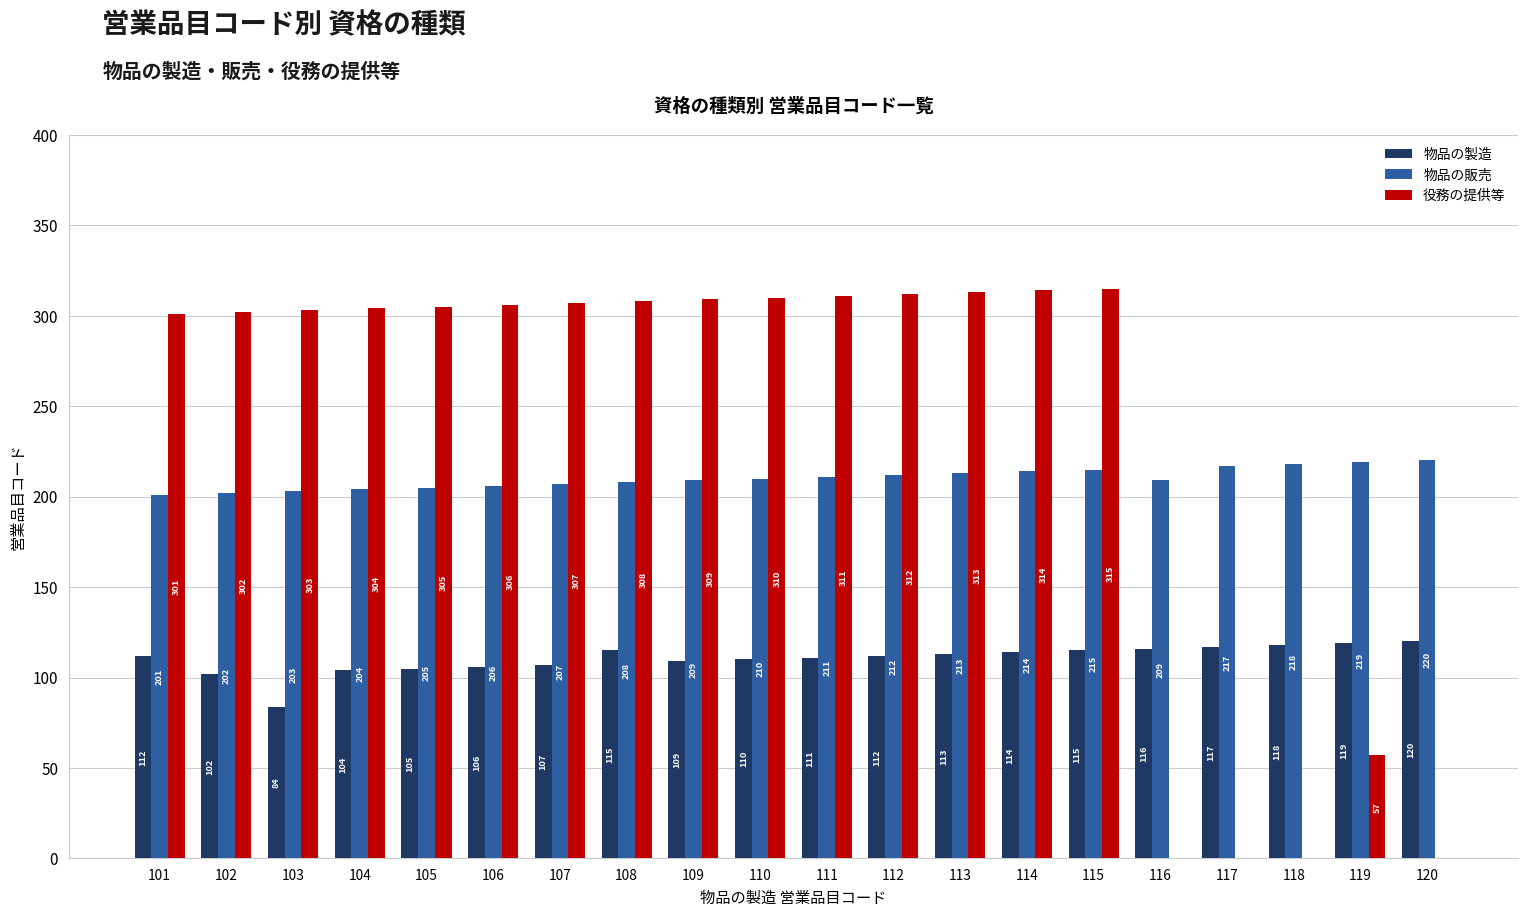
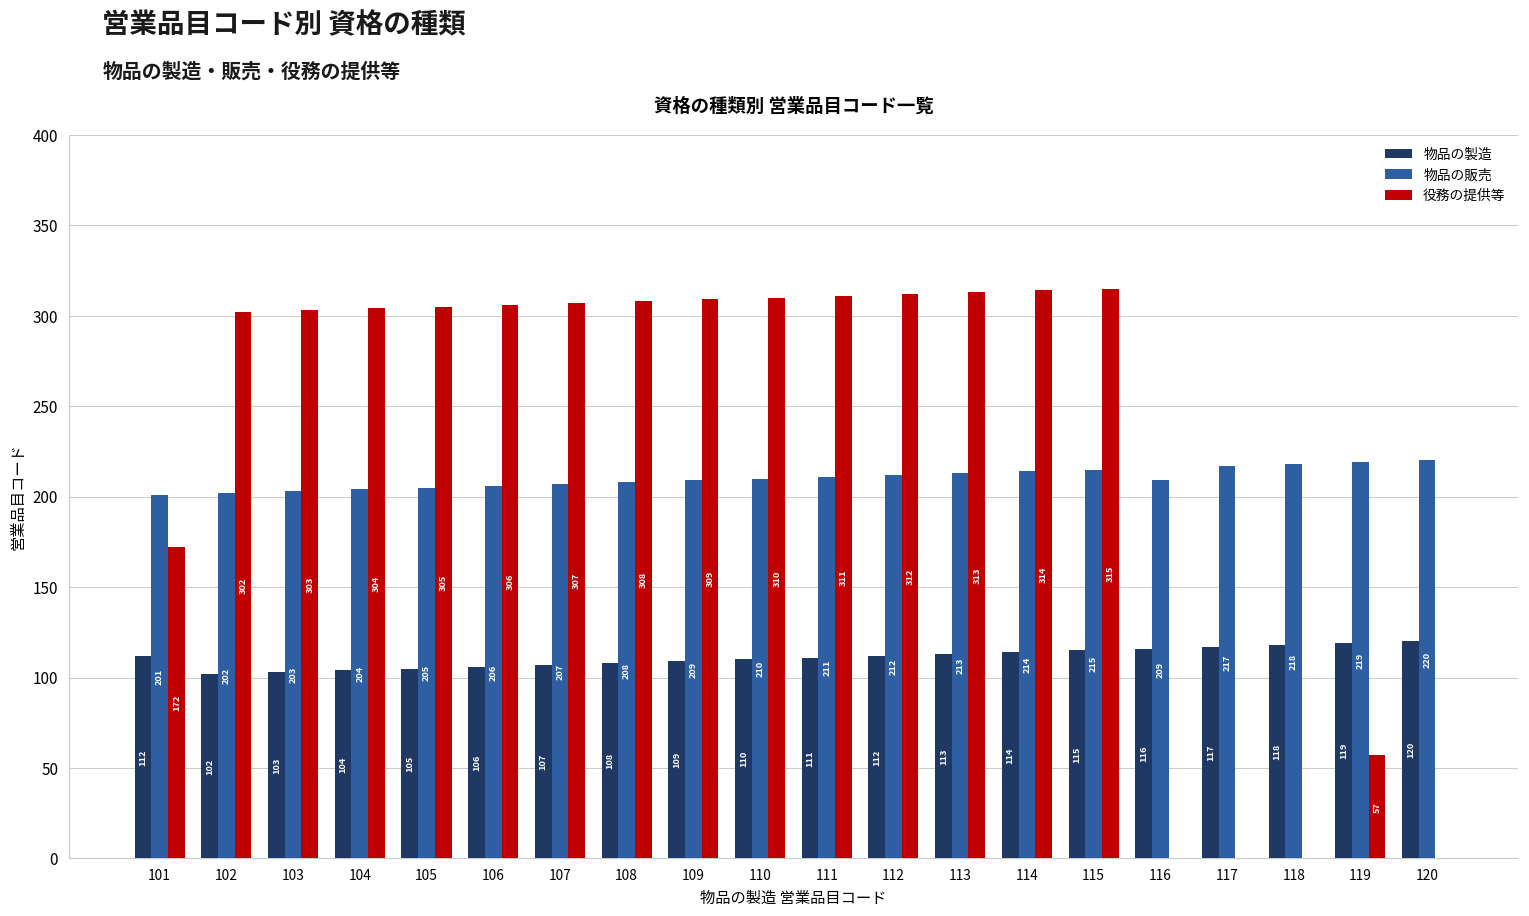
  {
    "物品の製造": {
      "101": 112,
      "102": 102,
-     "103": 84,
+     "103": 103,
      "104": 104,
      "105": 105,
      "106": 106,
      "107": 107,
-     "108": 115,
+     "108": 108,
      "109": 109,
      "110": 110,
      "111": 111,
      "112": 112,
      "113": 113,
      "114": 114,
      "115": 115,
      "116": 116,
      "117": 117,
      "118": 118,
      "119": 119,
      "120": 120
    },
    "物品の販売": {
      "101": 201,
      "102": 202,
      "103": 203,
      "104": 204,
      "105": 205,
      "106": 206,
      "107": 207,
      "108": 208,
      "109": 209,
      "110": 210,
      "111": 211,
      "112": 212,
      "113": 213,
      "114": 214,
      "115": 215,
      "116": 209,
      "117": 217,
      "118": 218,
      "119": 219,
      "120": 220
    },
    "役務の提供等": {
-     "101": 301,
+     "101": 172,
      "102": 302,
      "103": 303,
      "104": 304,
      "105": 305,
      "106": 306,
      "107": 307,
      "108": 308,
      "109": 309,
      "110": 310,
      "111": 311,
      "112": 312,
      "113": 313,
      "114": 314,
      "115": 315,
      "119": 57
    }
  }
